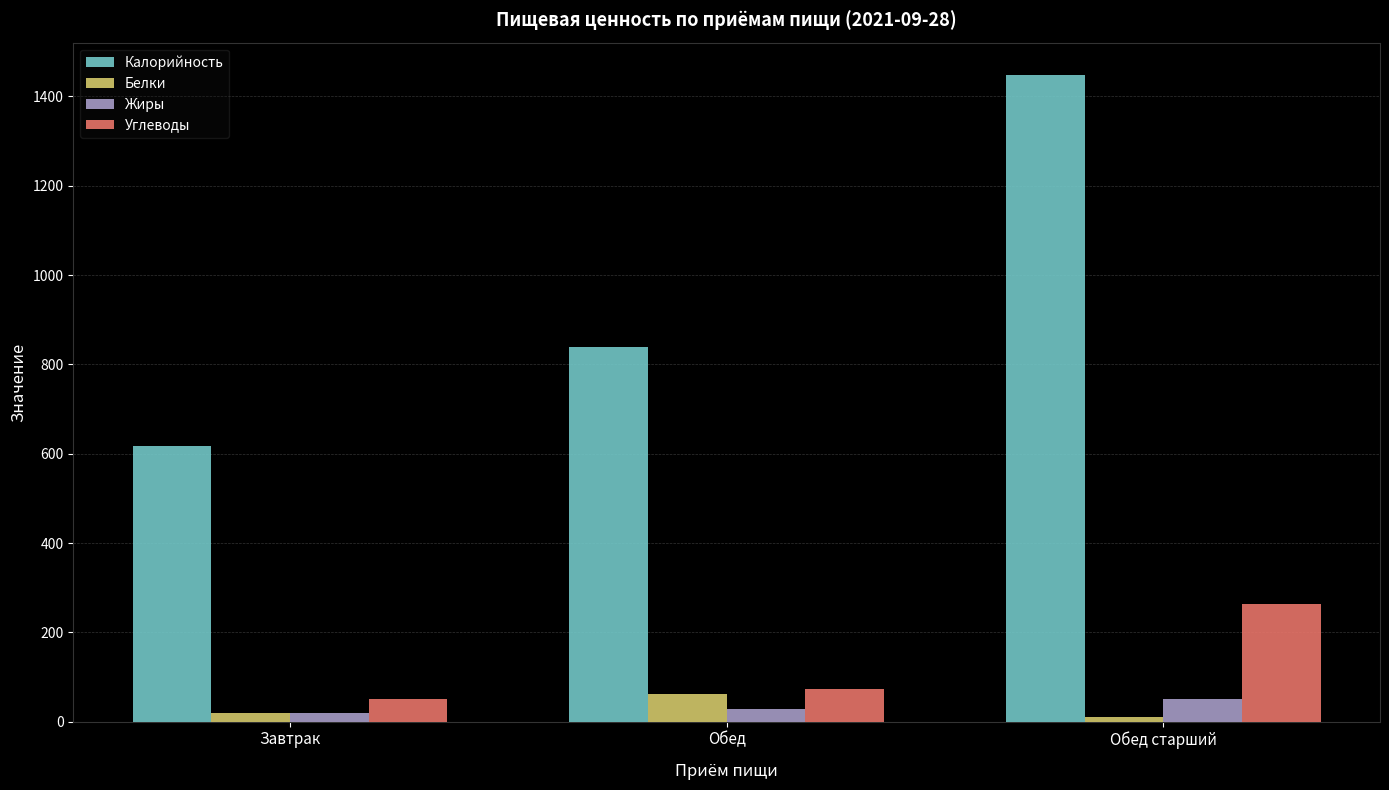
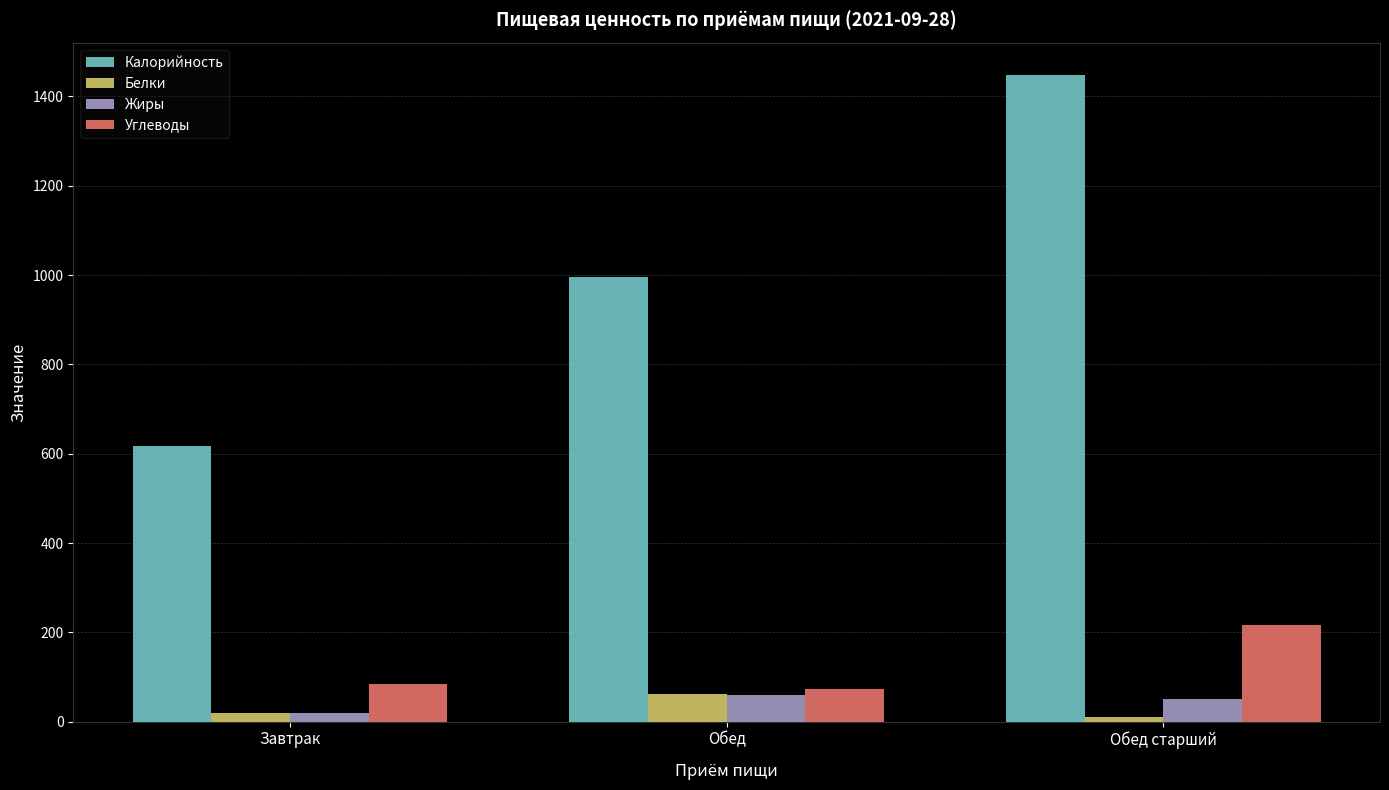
  {
    "Калорийность": {
      "Завтрак": 620,
-     "Обед": 840,
+     "Обед": 1000,
      "Обед старший": 1450
    },
    "Белки": {
      "Завтрак": 20,
      "Обед": 60,
      "Обед старший": 10
    },
    "Жиры": {
      "Завтрак": 20,
-     "Обед": 30,
+     "Обед": 60,
      "Обед старший": 50
    },
    "Углеводы": {
-     "Завтрак": 50,
+     "Завтрак": 80,
      "Обед": 70,
-     "Обед старший": 260
+     "Обед старший": 220
    }
  }
